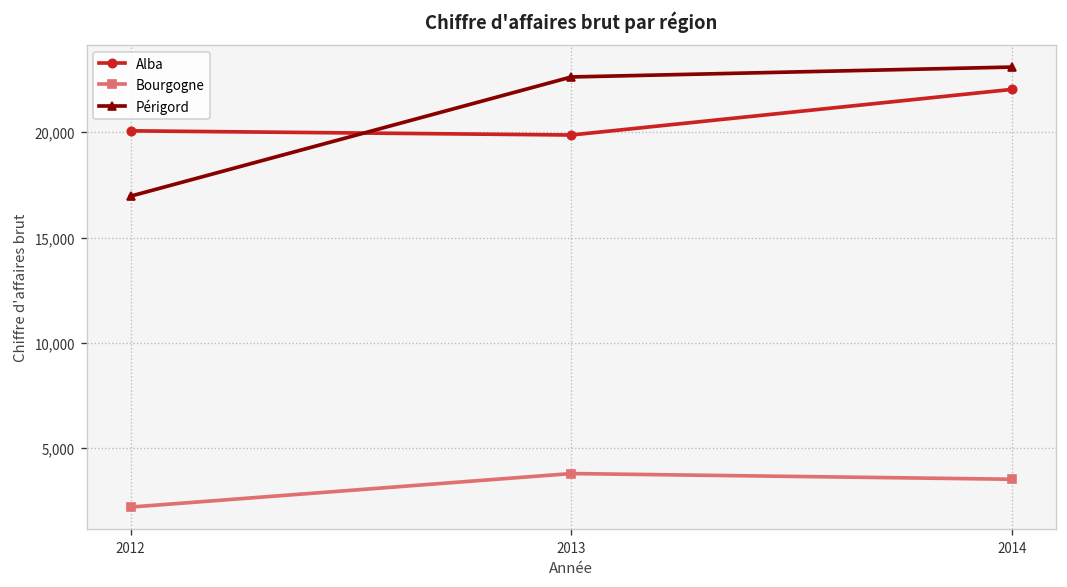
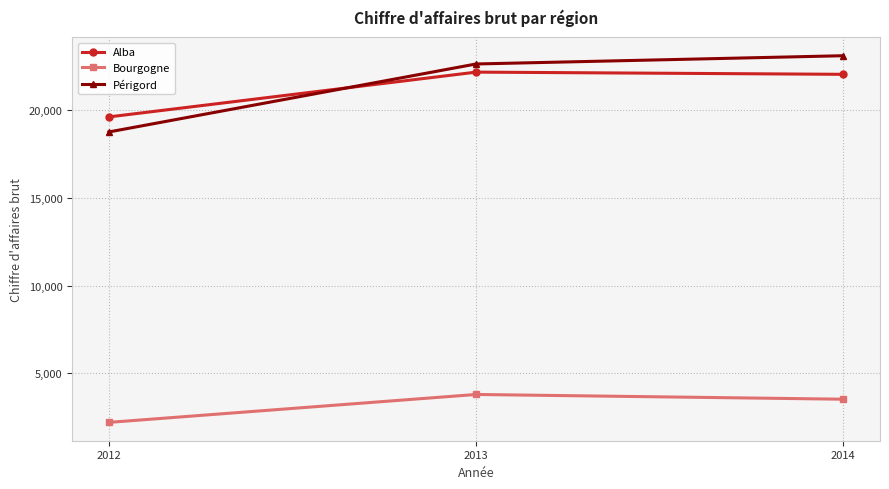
  {
    "Alba": {
-     "2012": "20,100",
-     "2013": "19,900",
+     "2012": "19,600",
+     "2013": "22,200",
      "2014": "22,000"
    },
    "Bourgogne": {
      "2012": "2,200",
      "2013": "3,800",
      "2014": "3,500"
    },
    "Périgord": {
-     "2012": "17,000",
+     "2012": "18,700",
      "2013": "22,600",
      "2014": "23,100"
    }
  }
